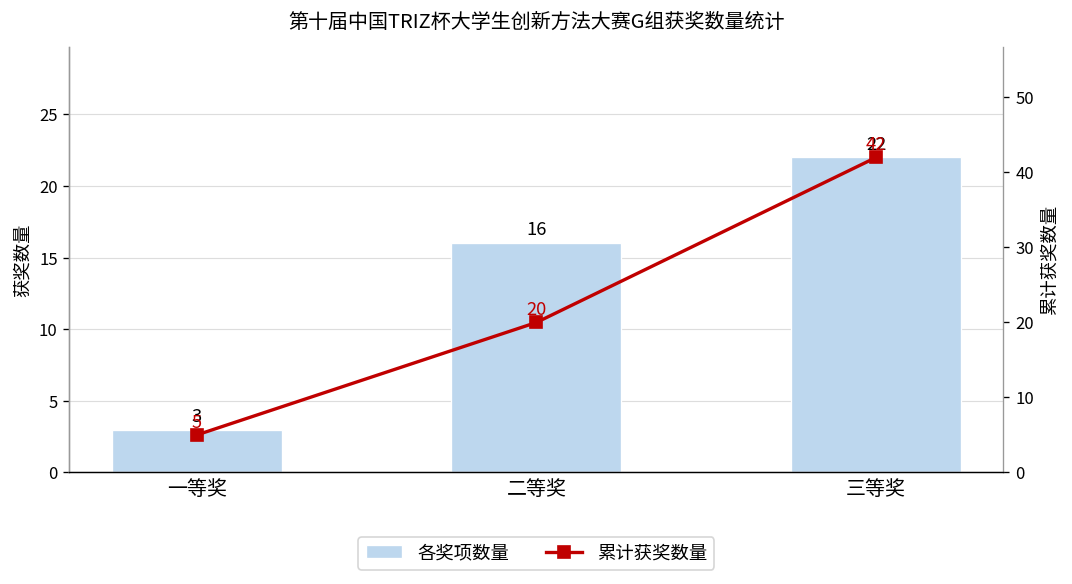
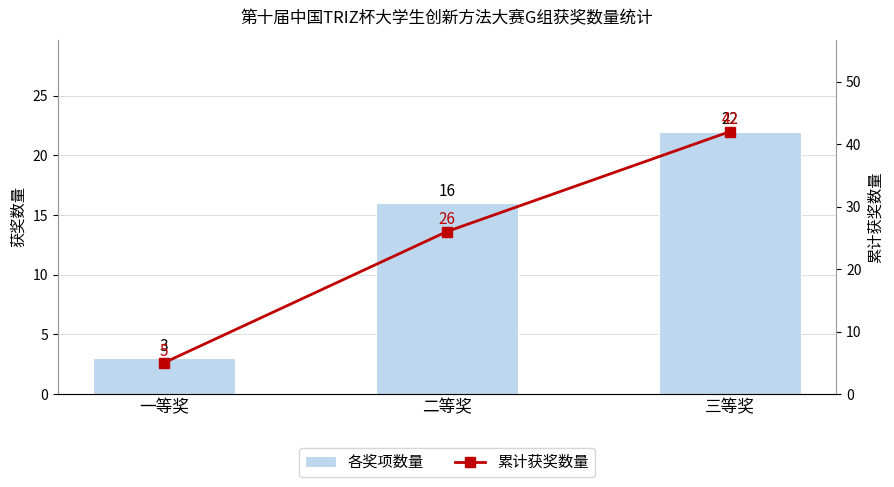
  {
    "各奖项数量": {
      "二等奖": 16
    },
    "累计获奖数量": {
-     "二等奖": 20
+     "二等奖": 26
    }
  }
